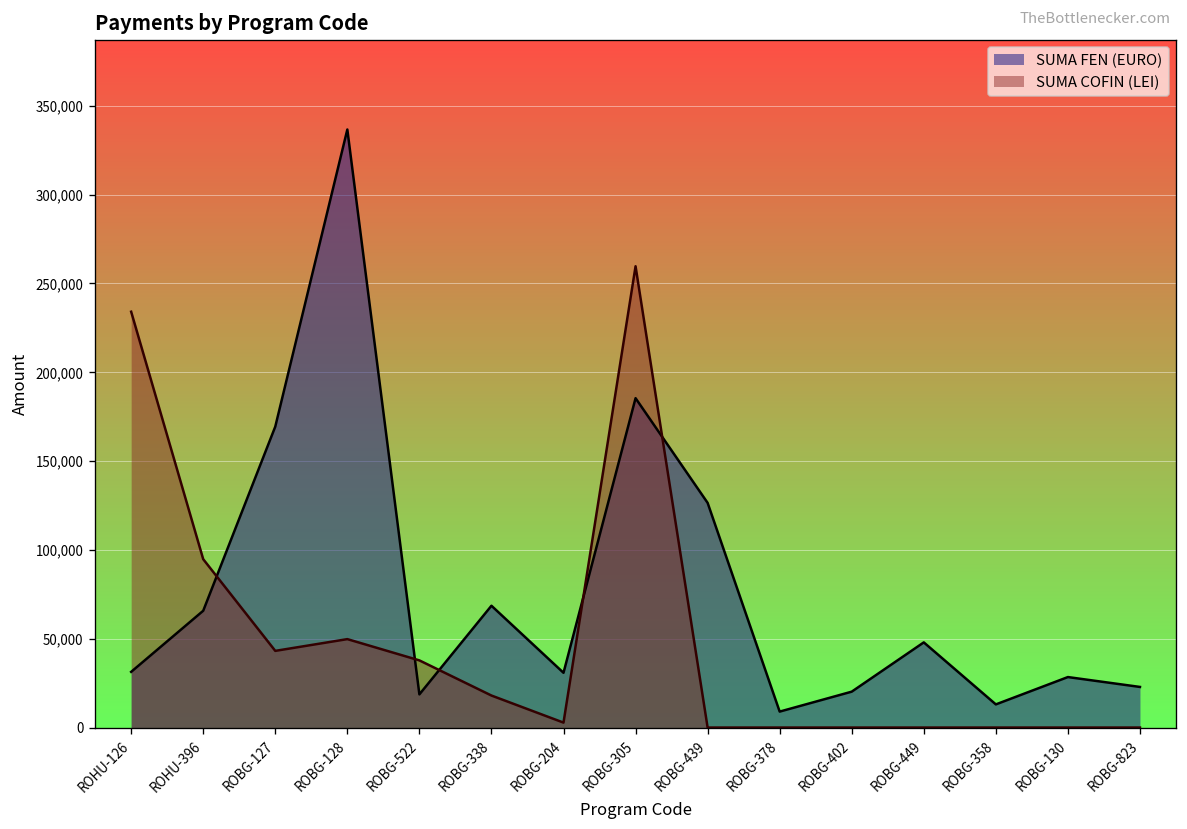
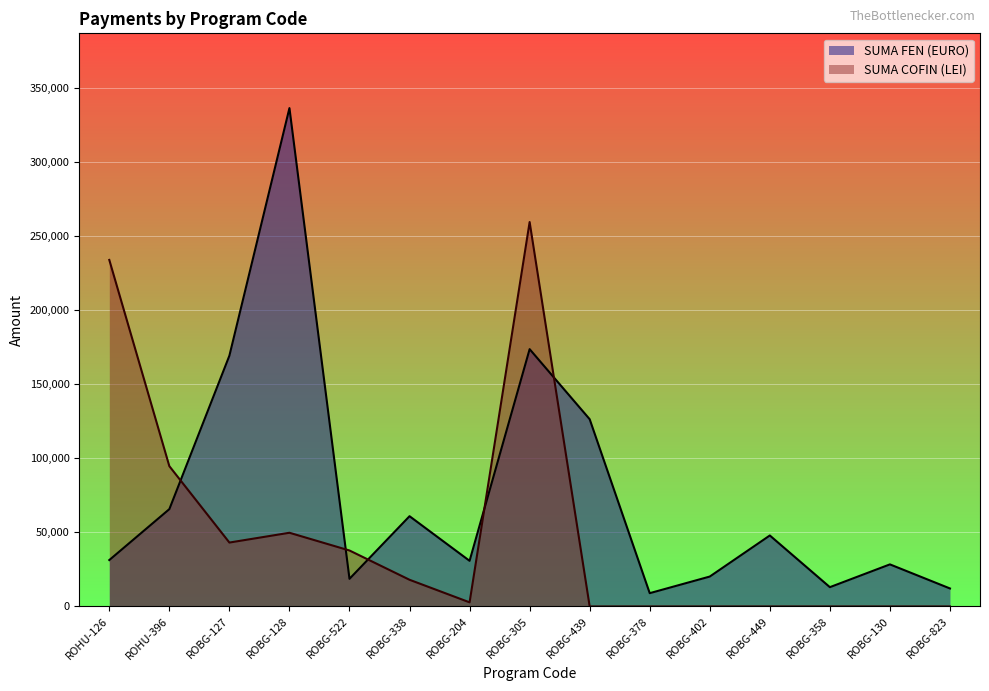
  {
    "SUMA FEN (EURO)": {
      "ROHU-126": "31,000",
      "ROHU-396": "66,000",
      "ROBG-127": "169,000",
      "ROBG-128": "337,000",
      "ROBG-522": "19,000",
-     "ROBG-338": "69,000",
+     "ROBG-338": "61,000",
      "ROBG-204": "31,000",
-     "ROBG-305": "185,000",
+     "ROBG-305": "174,000",
      "ROBG-439": "126,000",
      "ROBG-378": "9,000",
      "ROBG-402": "20,000",
      "ROBG-449": "48,000",
      "ROBG-358": "13,000",
      "ROBG-130": "28,000",
-     "ROBG-823": "23,000"
+     "ROBG-823": "12,000"
    },
    "SUMA COFIN (LEI)": {
      "ROHU-126": "234,000",
      "ROHU-396": "95,000",
      "ROBG-127": "43,000",
      "ROBG-128": "50,000",
      "ROBG-522": "38,000",
      "ROBG-338": "18,000",
      "ROBG-204": "3,000",
      "ROBG-305": "260,000",
      "ROBG-439": "0",
      "ROBG-378": "0",
      "ROBG-402": "0",
      "ROBG-449": "0",
      "ROBG-358": "0",
      "ROBG-130": "0",
      "ROBG-823": "0"
    }
  }
